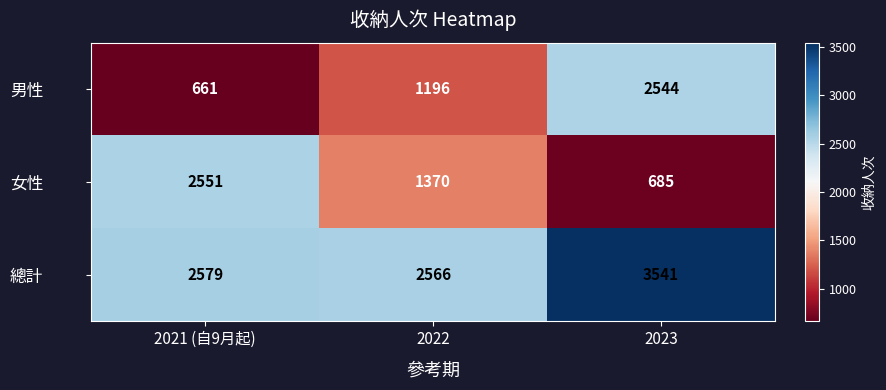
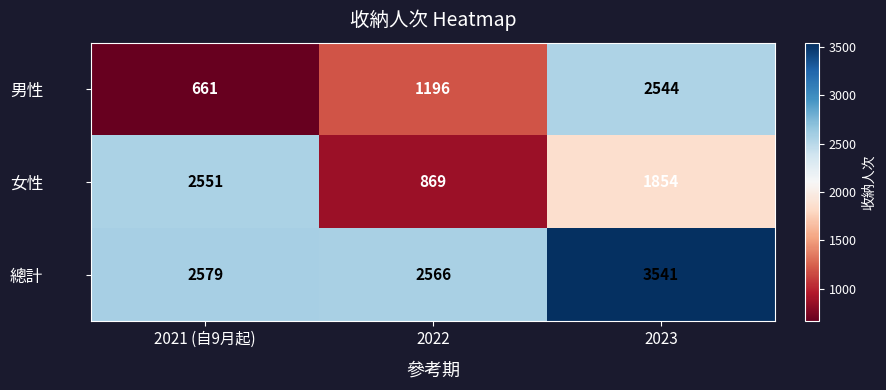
  {
    "男性": {
      "2021 (自9月起)": 661,
      "2022": 1196,
      "2023": 2544
    },
    "女性": {
      "2021 (自9月起)": 2551,
-     "2022": 1370,
-     "2023": 685
+     "2022": 869,
+     "2023": 1854
    },
    "總計": {
      "2021 (自9月起)": 2579,
      "2022": 2566,
      "2023": 3541
    }
  }
